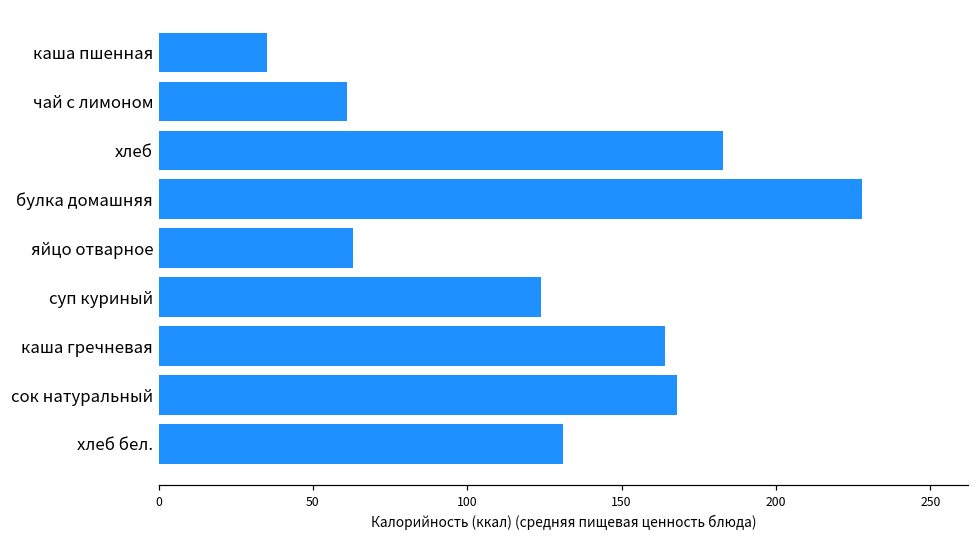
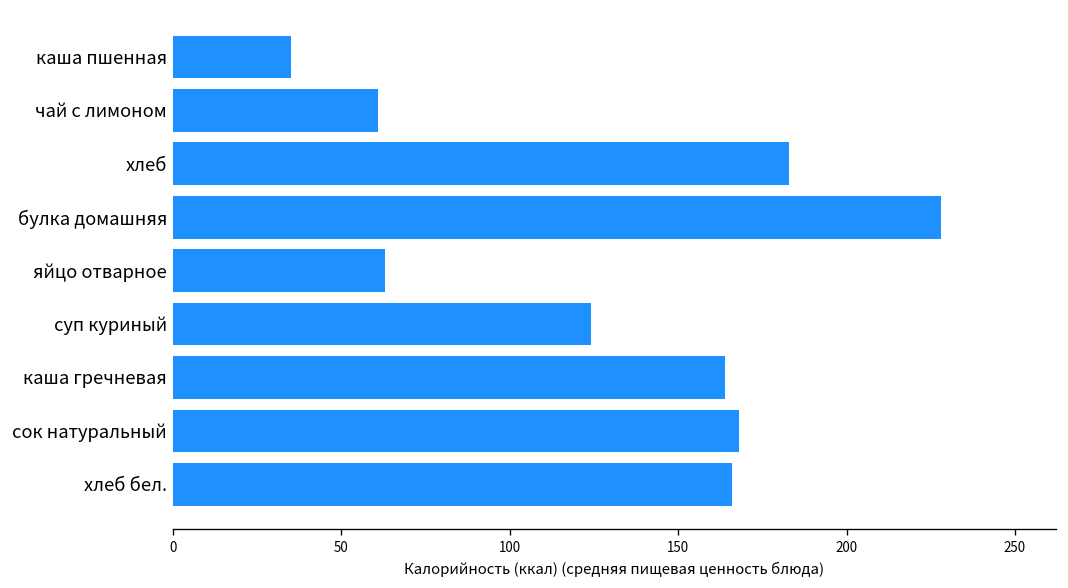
  {
    "каша пшенная": 35,
    "чай с лимоном": 61,
    "хлеб": 183,
    "булка домашняя": 228,
    "яйцо отварное": 63,
    "суп куриный": 124,
    "каша гречневая": 164,
    "сок натуральный": 168,
-   "хлеб бел.": 131
+   "хлеб бел.": 166
  }
